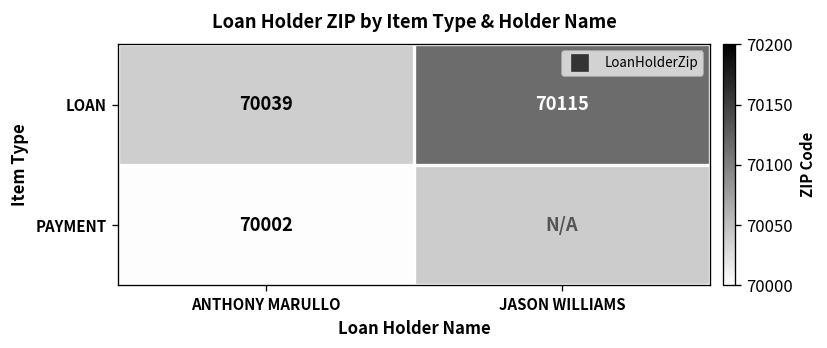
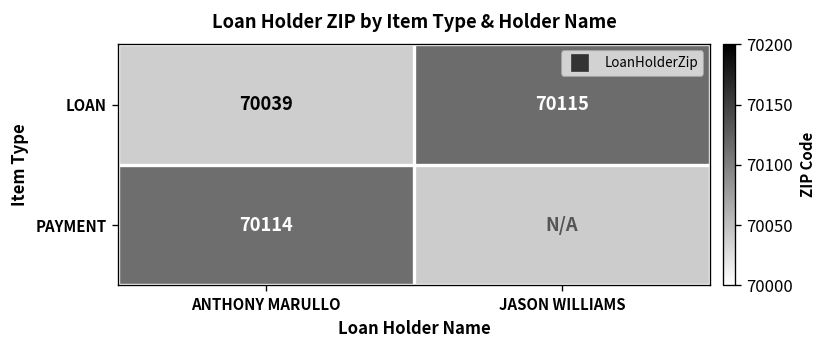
  {
    "LOAN": {
      "ANTHONY MARULLO": 70039,
      "JASON WILLIAMS": 70115
    },
    "PAYMENT": {
-     "ANTHONY MARULLO": 70002
+     "ANTHONY MARULLO": 70114
    }
  }
